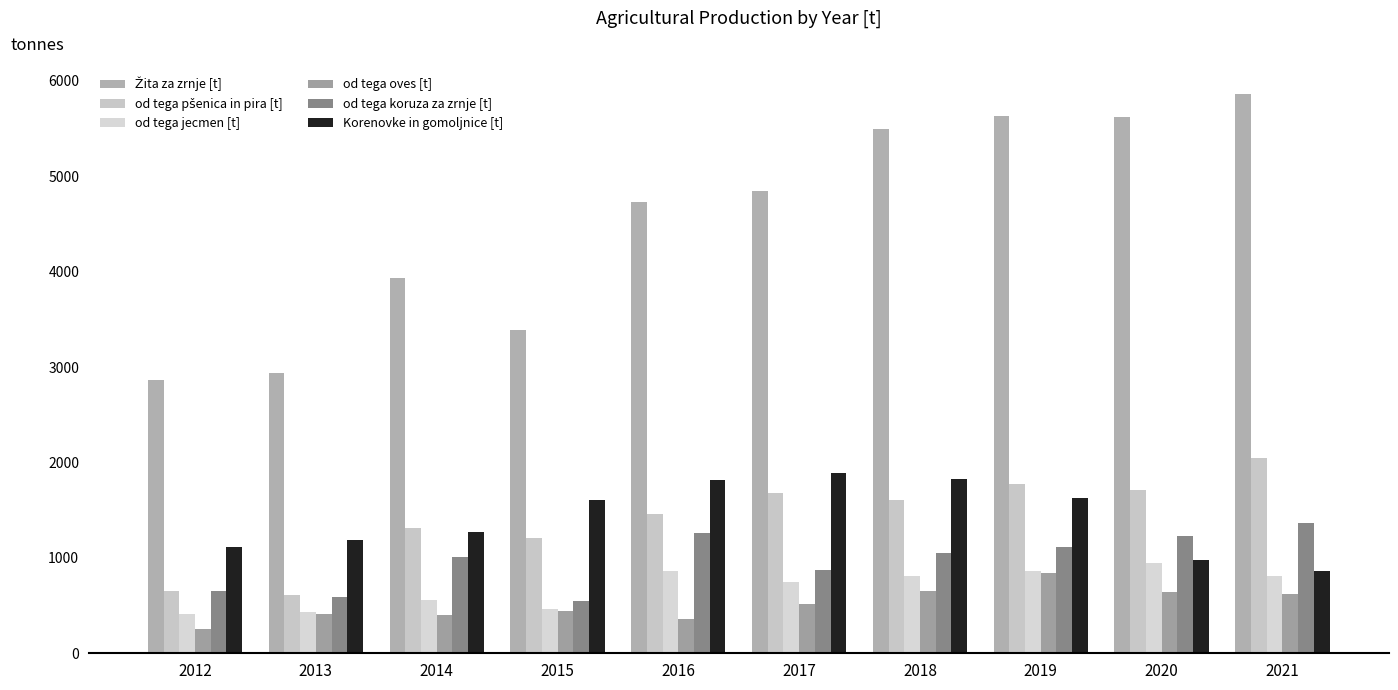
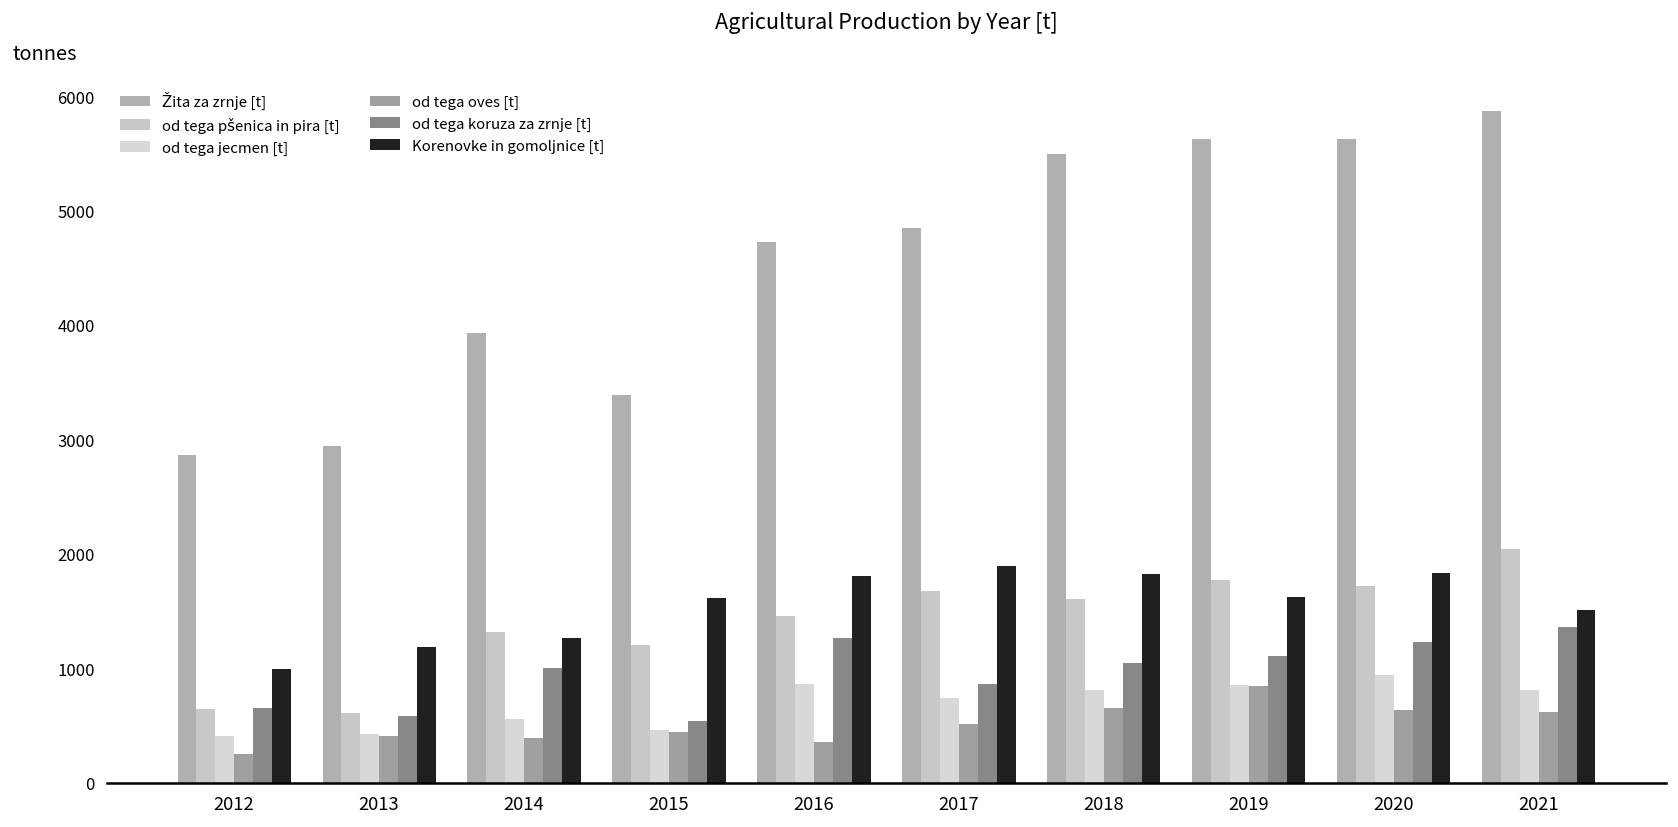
  {
    "Korenovke in gomoljnice [t]": {
-     "2012": 1100,
+     "2012": 1000,
      "2013": 1200,
      "2014": 1300,
      "2015": 1600,
      "2016": 1800,
      "2017": 1900,
      "2018": 1800,
      "2019": 1600,
-     "2020": 1000,
-     "2021": 900
+     "2020": 1800,
+     "2021": 1500
    }
  }
